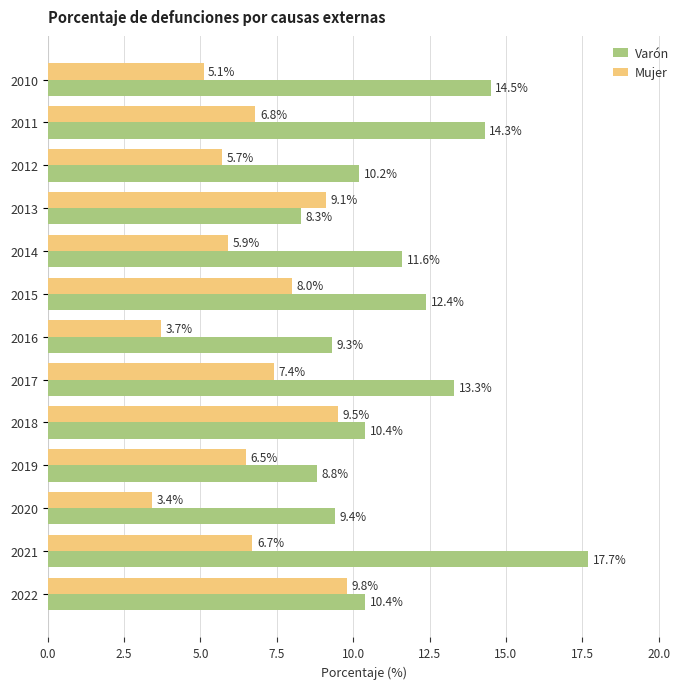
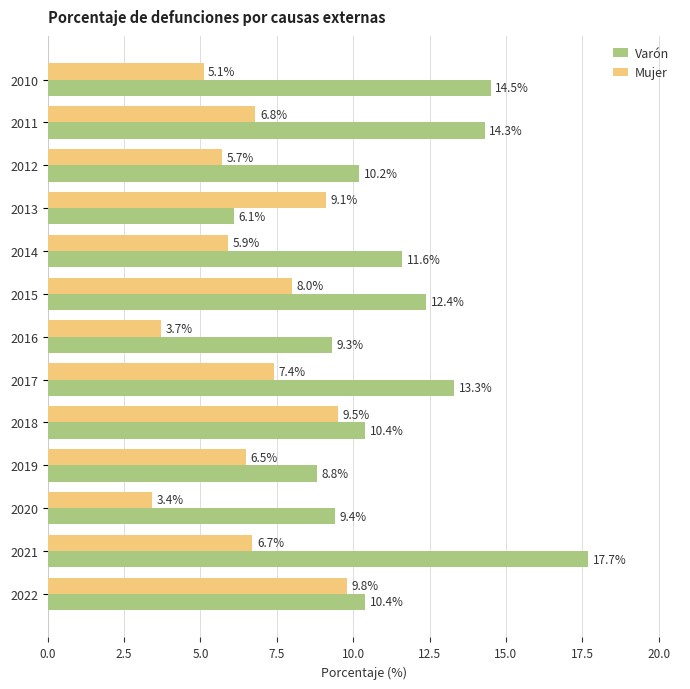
  {
    "Varón": {
      "2010": "14.5%",
      "2011": "14.3%",
      "2012": "10.2%",
-     "2013": "8.3%",
+     "2013": "6.1%",
      "2014": "11.6%",
      "2015": "12.4%",
      "2016": "9.3%",
      "2017": "13.3%",
      "2018": "10.4%",
      "2019": "8.8%",
      "2020": "9.4%",
      "2021": "17.7%",
      "2022": "10.4%"
    },
    "Mujer": {
      "2010": "5.1%",
      "2011": "6.8%",
      "2012": "5.7%",
      "2013": "9.1%",
      "2014": "5.9%",
      "2015": "8.0%",
      "2016": "3.7%",
      "2017": "7.4%",
      "2018": "9.5%",
      "2019": "6.5%",
      "2020": "3.4%",
      "2021": "6.7%",
      "2022": "9.8%"
    }
  }
